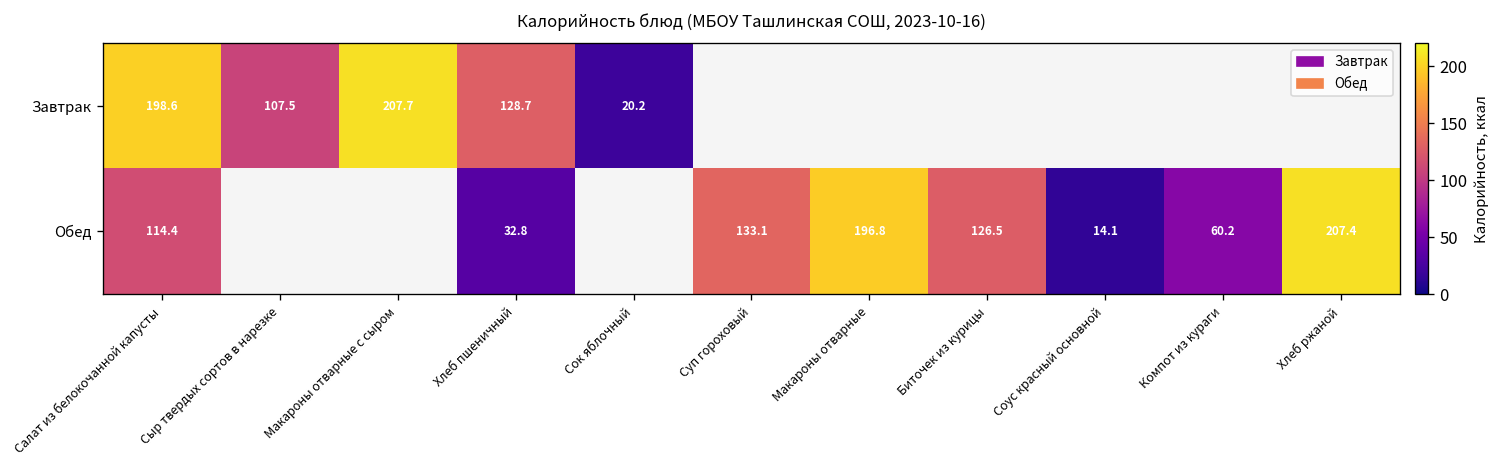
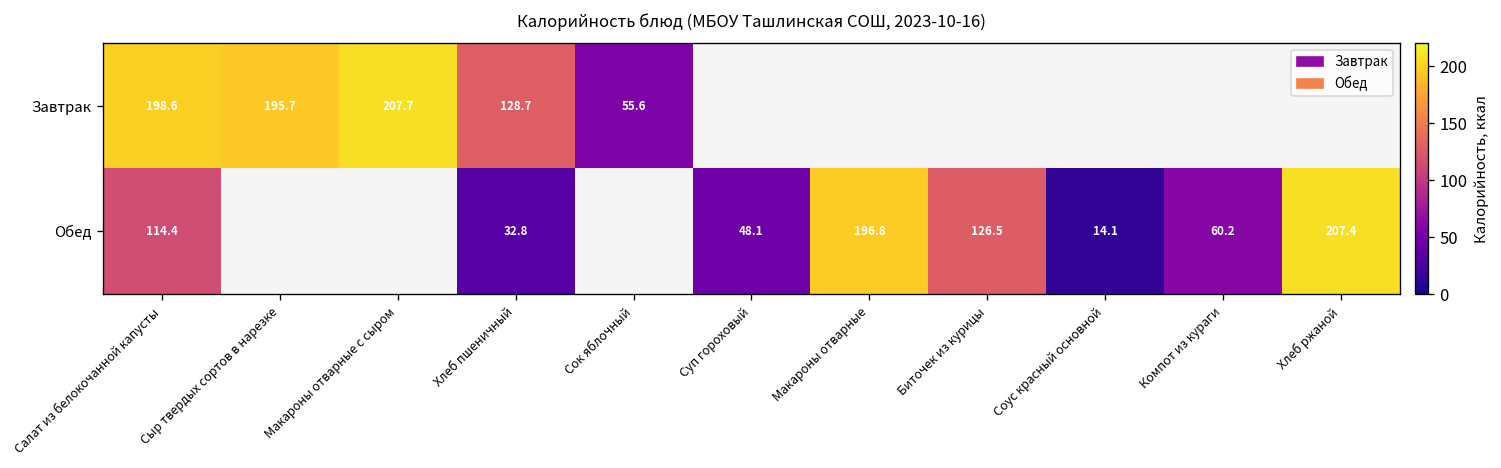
  {
    "Завтрак": {
      "Салат из белокочанной капусты": 198.6,
-     "Сыр твердых сортов в нарезке": 107.5,
+     "Сыр твердых сортов в нарезке": 195.7,
      "Макароны отварные с сыром": 207.7,
      "Хлеб пшеничный": 128.7,
-     "Сок яблочный": 20.2
+     "Сок яблочный": 55.6
    },
    "Обед": {
      "Салат из белокочанной капусты": 114.4,
      "Хлеб пшеничный": 32.8,
-     "Суп гороховый": 133.1,
+     "Суп гороховый": 48.1,
      "Макароны отварные": 196.8,
      "Биточек из курицы": 126.5,
      "Соус красный основной": 14.1,
      "Компот из кураги": 60.2,
      "Хлеб ржаной": 207.4
    }
  }
